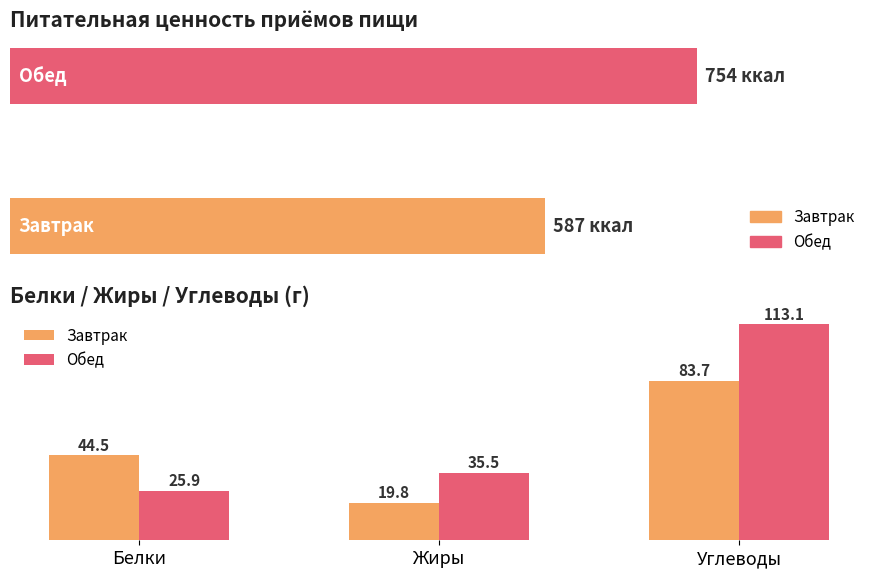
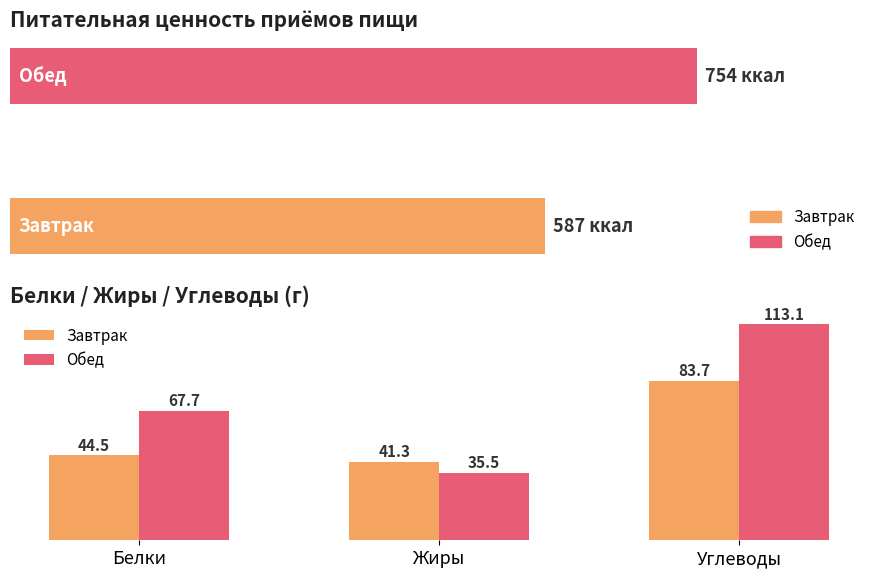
  {
    "Белки / Жиры / Углеводы (г)": {
      "Завтрак": {
        "Белки": 44.5,
-       "Жиры": 19.8,
+       "Жиры": 41.3,
        "Углеводы": 83.7
      },
      "Обед": {
-       "Белки": 25.9,
+       "Белки": 67.7,
        "Жиры": 35.5,
        "Углеводы": 113.1
      }
    }
  }
